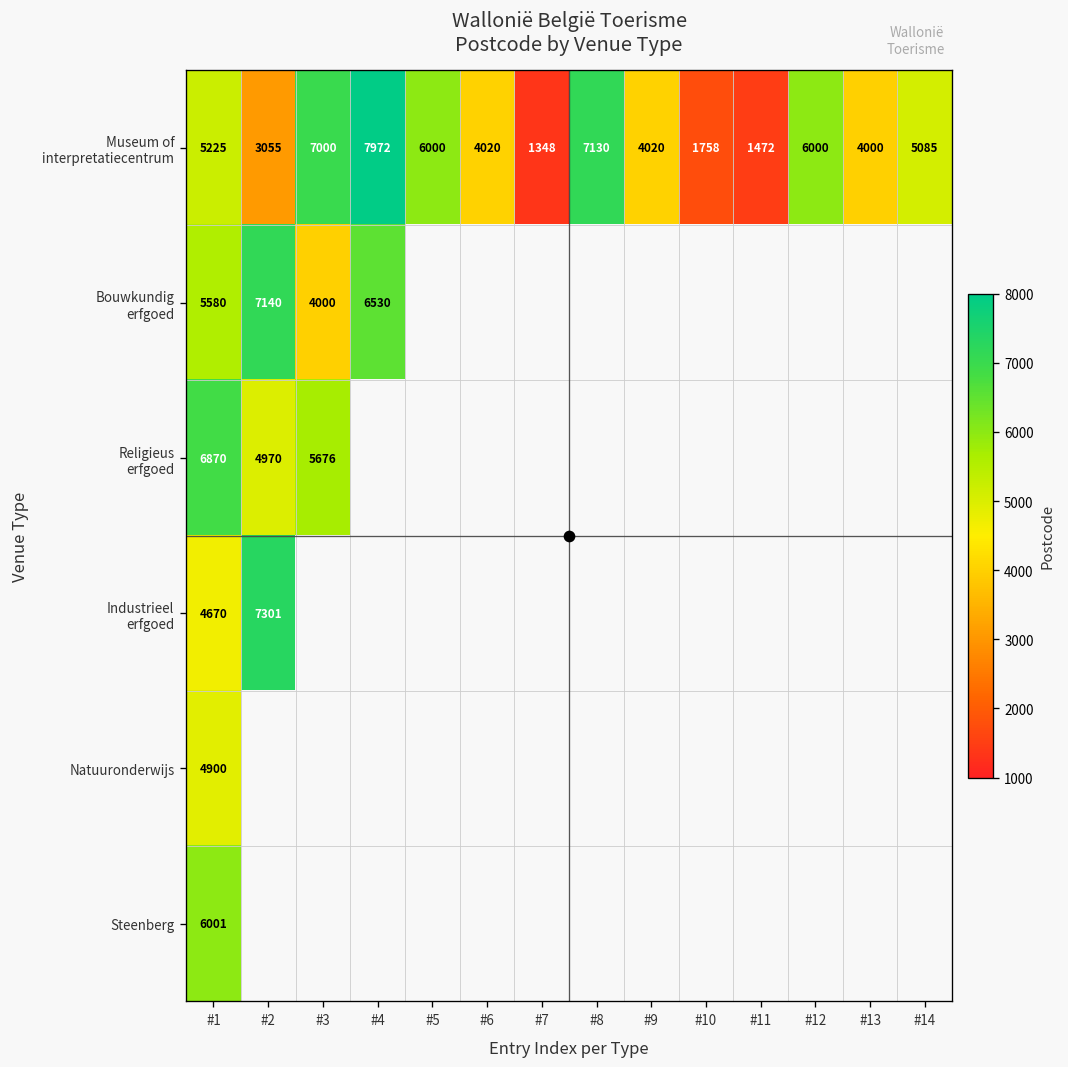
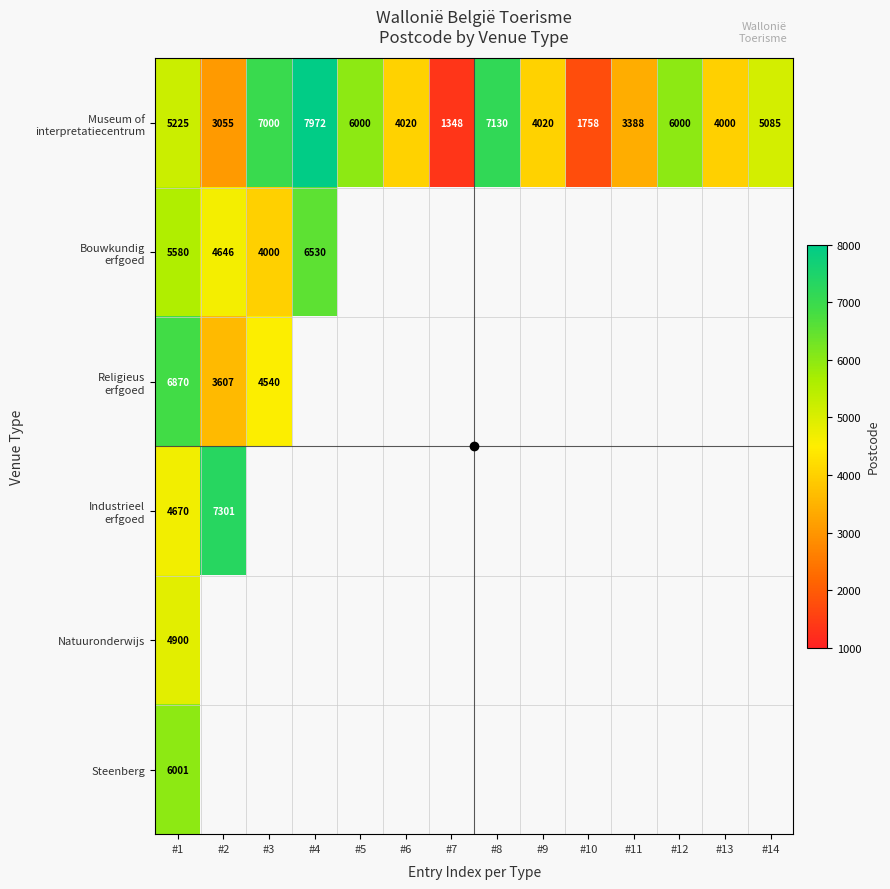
  {
    "Museum of interpretatiecentrum": {
      "#1": 5225,
      "#2": 3055,
      "#3": 7000,
      "#4": 7972,
      "#5": 6000,
      "#6": 4020,
      "#7": 1348,
      "#8": 7130,
      "#9": 4020,
      "#10": 1758,
-     "#11": 1472,
+     "#11": 3388,
      "#12": 6000,
      "#13": 4000,
      "#14": 5085
    },
    "Bouwkundig erfgoed": {
      "#1": 5580,
-     "#2": 7140,
+     "#2": 4646,
      "#3": 4000,
      "#4": 6530
    },
    "Religieus erfgoed": {
      "#1": 6870,
-     "#2": 4970,
-     "#3": 5676
+     "#2": 3607,
+     "#3": 4540
    },
    "Industrieel erfgoed": {
      "#1": 4670,
      "#2": 7301
    },
    "Natuuronderwijs": {
      "#1": 4900
    },
    "Steenberg": {
      "#1": 6001
    }
  }
